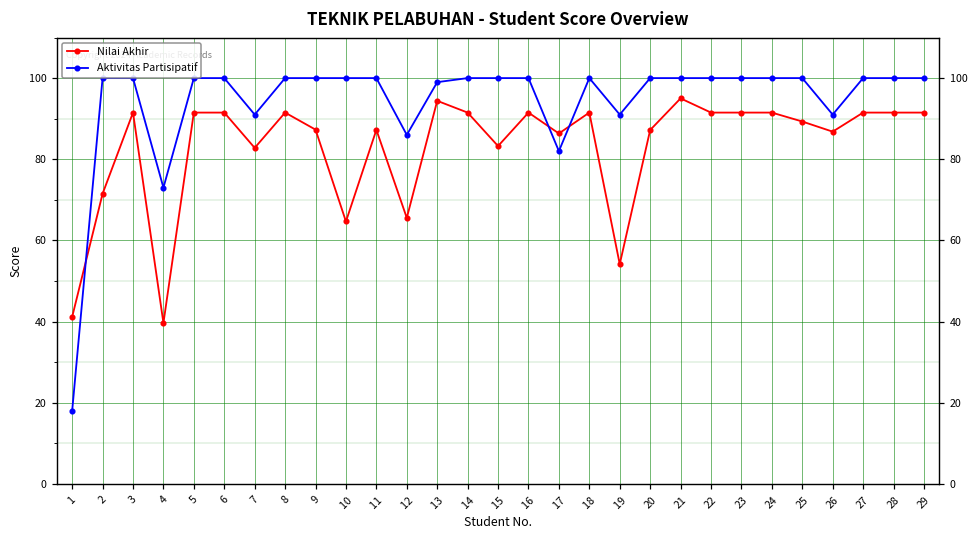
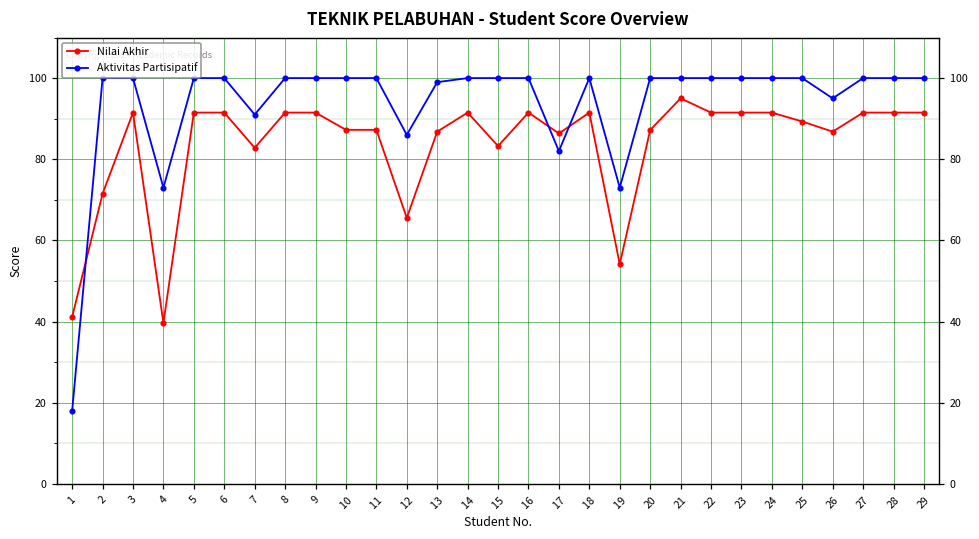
  {
    "Nilai Akhir": {
      "1": 41,
      "2": 72,
      "3": 92,
      "4": 40,
      "5": 92,
      "6": 92,
      "7": 83,
      "8": 92,
-     "9": 87,
-     "10": 65,
+     "9": 92,
+     "10": 87,
      "11": 87,
      "12": 66,
-     "13": 94,
+     "13": 87,
      "14": 92,
      "15": 83,
      "16": 92,
      "17": 86,
      "18": 92,
      "19": 54,
      "20": 87,
      "21": 95,
      "22": 92,
      "23": 92,
      "24": 92,
      "25": 89,
      "26": 87,
      "27": 92,
      "28": 92,
      "29": 92
    },
    "Aktivitas Partisipatif": {
      "1": 18,
      "4": 73,
      "6": 100,
      "7": 91,
      "8": 100,
      "9": 100,
      "10": 100,
      "11": 100,
      "12": 86,
      "13": 99,
      "14": 100,
      "15": 100,
      "16": 100,
      "17": 82,
      "18": 100,
-     "19": 91,
+     "19": 73,
      "20": 100,
      "21": 100,
      "22": 100,
      "23": 100,
      "24": 100,
      "25": 100,
-     "26": 91,
+     "26": 95,
      "27": 100,
      "28": 100,
      "29": 100
    }
  }
